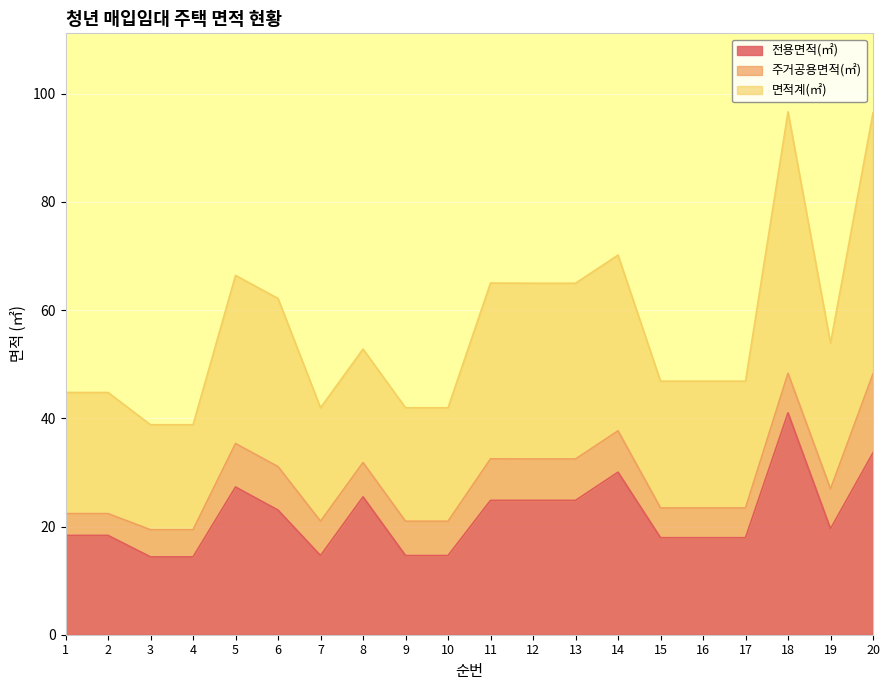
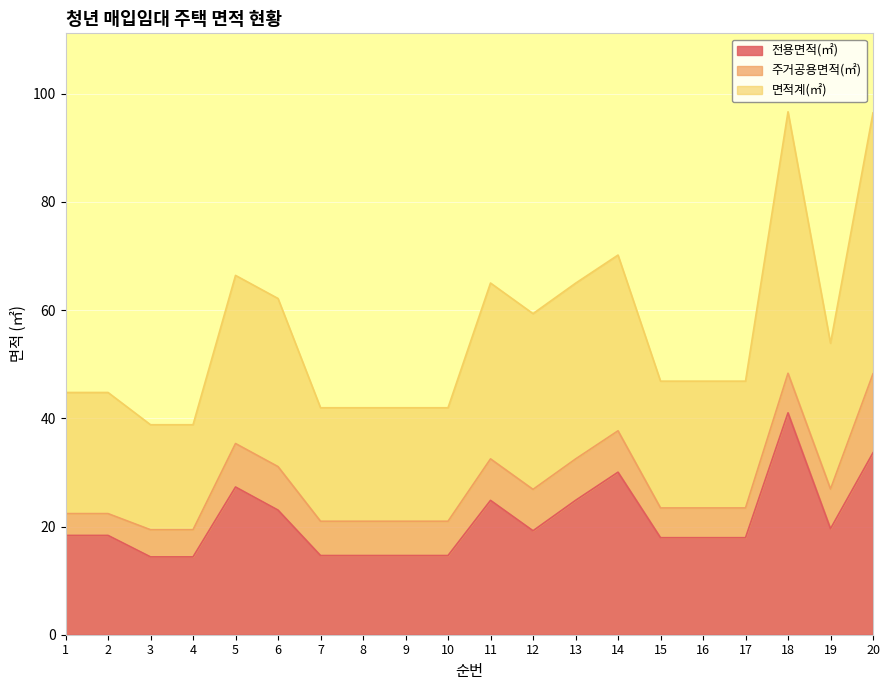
  {
    "전용면적(㎡)": {
      "1": 18,
      "2": 18,
      "3": 14,
      "4": 14,
      "5": 27,
      "6": 23,
      "7": 15,
-     "8": 25,
+     "8": 15,
      "9": 15,
      "10": 15,
      "11": 25,
-     "12": 25,
+     "12": 19,
      "13": 25,
      "14": 30,
      "15": 18,
      "16": 18,
      "17": 18,
      "18": 41,
      "19": 20,
      "20": 34
    }
  }
